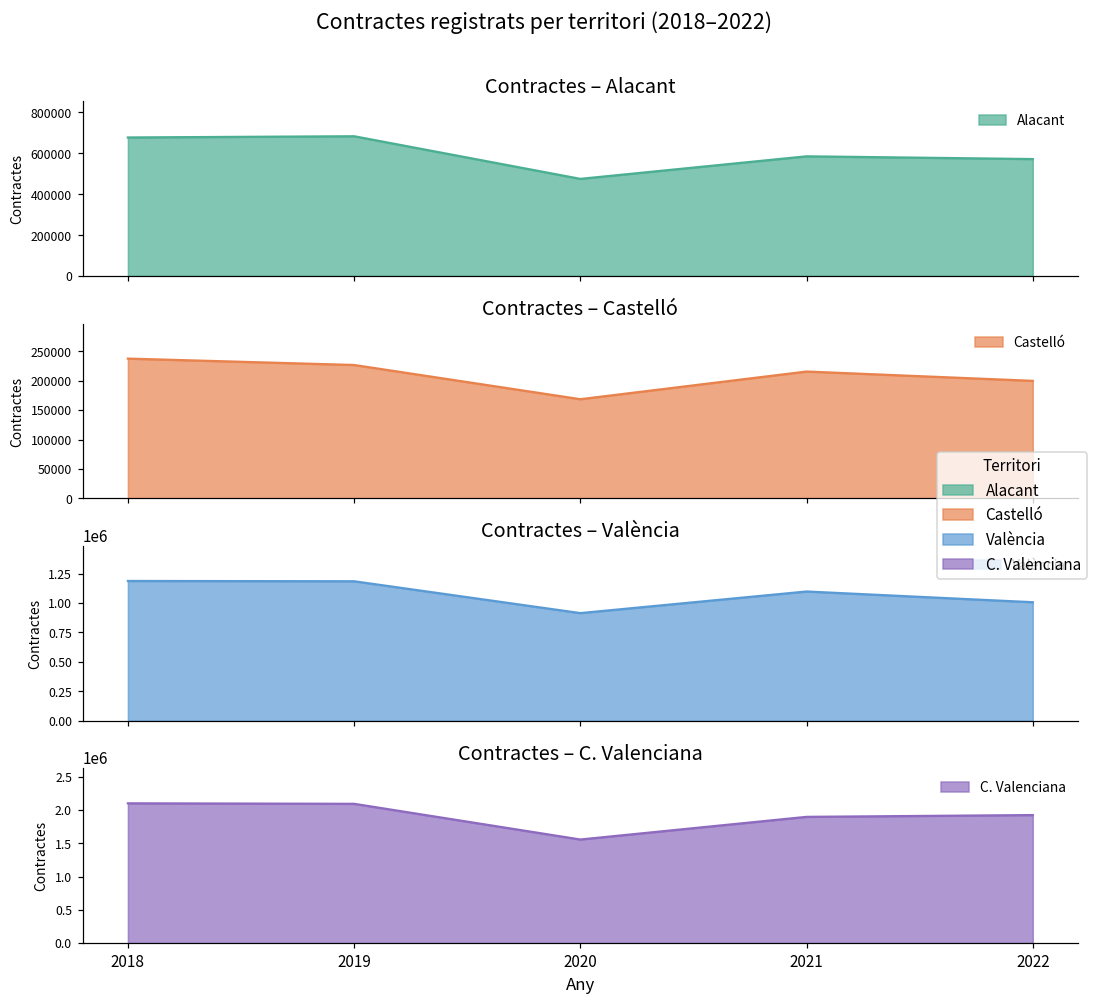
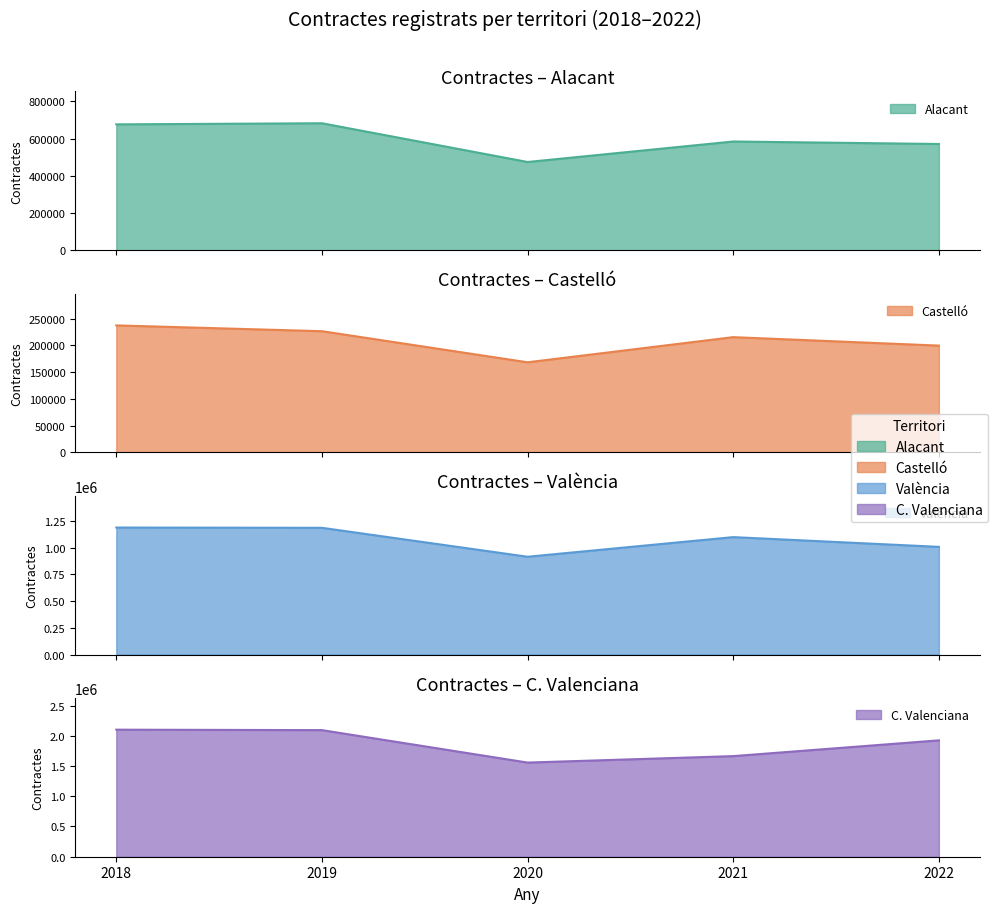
  {
    "Contractes – C. Valenciana": {
      "2018": 2100000,
      "2019": 2100000,
      "2020": 1600000,
-     "2021": 1900000,
+     "2021": 1700000,
      "2022": 1900000
    }
  }
